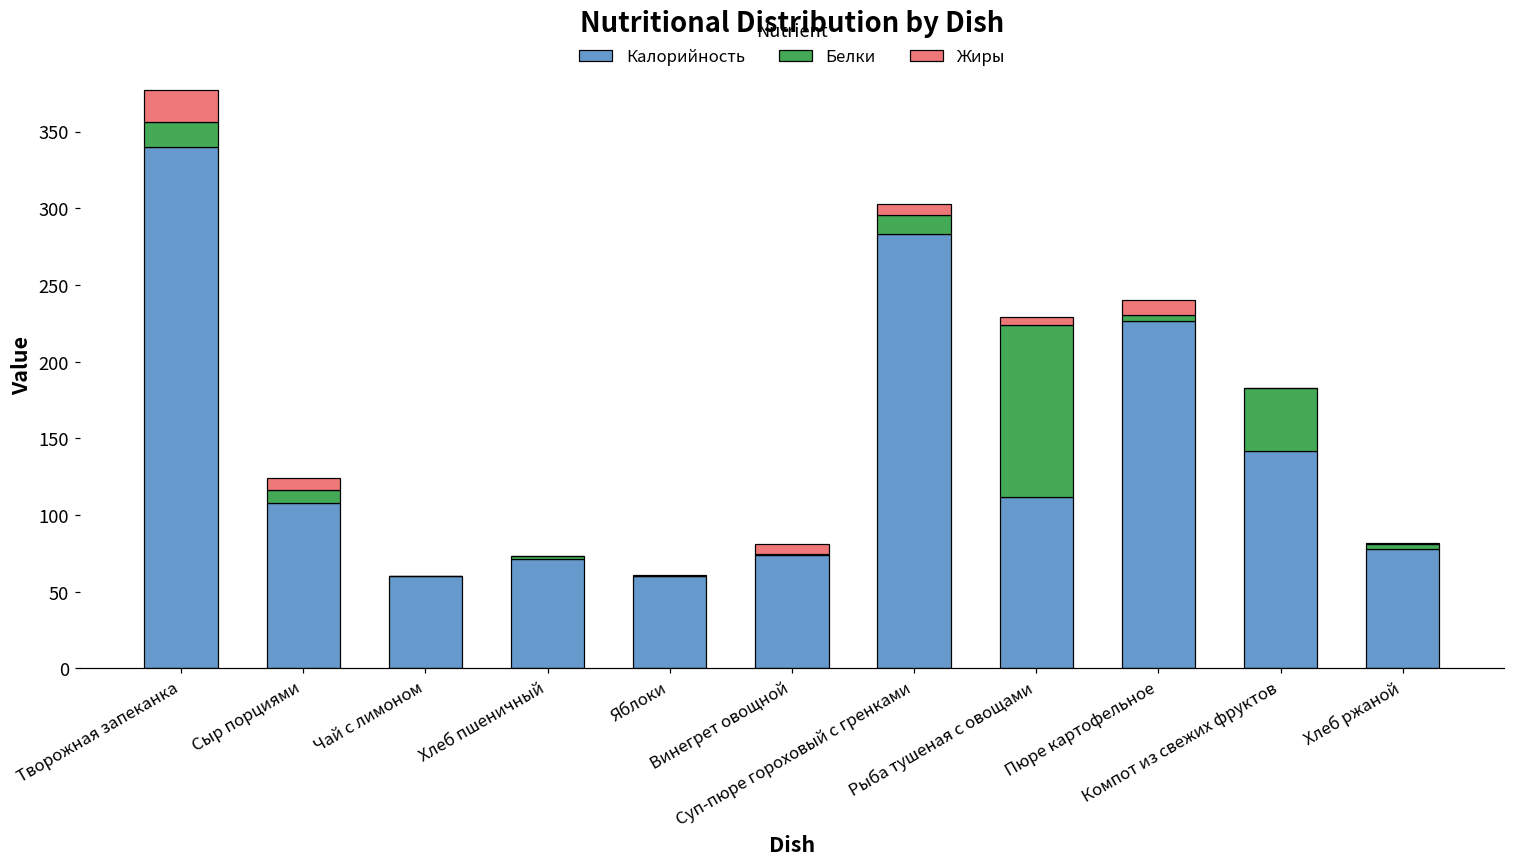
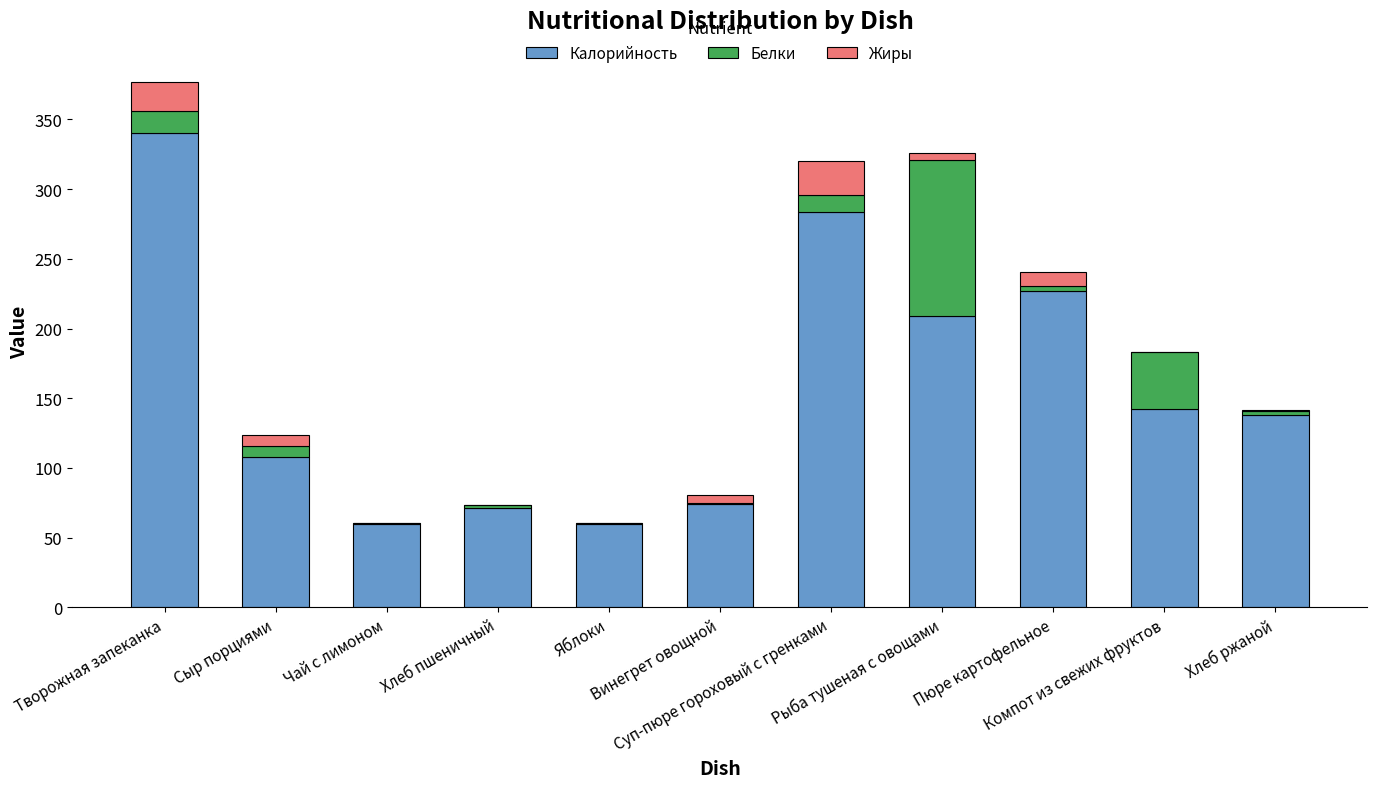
  {
    "Калорийность": {
      "Творожная запеканка": 340,
      "Сыр порциями": 108,
      "Чай с лимоном": 60,
      "Хлеб пшеничный": 71,
      "Яблоки": 60,
      "Винегрет овощной": 74,
      "Суп-пюре гороховый с гренками": 283,
-     "Рыба тушеная с овощами": 112,
+     "Рыба тушеная с овощами": 209,
      "Пюре картофельное": 227,
      "Компот из свежих фруктов": 142,
-     "Хлеб ржаной": 78
+     "Хлеб ржаной": 138
    },
    "Белки": {
      "Творожная запеканка": 16,
      "Сыр порциями": 8,
      "Хлеб пшеничный": 2,
      "Суп-пюре гороховый с гренками": 12,
      "Рыба тушеная с овощами": 112,
      "Пюре картофельное": 4,
      "Компот из свежих фруктов": 41,
      "Хлеб ржаной": 3
    },
    "Жиры": {
      "Творожная запеканка": 21,
      "Сыр порциями": 8,
      "Чай с лимоном": 0,
      "Винегрет овощной": 6,
-     "Суп-пюре гороховый с гренками": 8,
+     "Суп-пюре гороховый с гренками": 25,
      "Рыба тушеная с овощами": 5,
      "Пюре картофельное": 10,
      "Компот из свежих фруктов": 0
    }
  }
